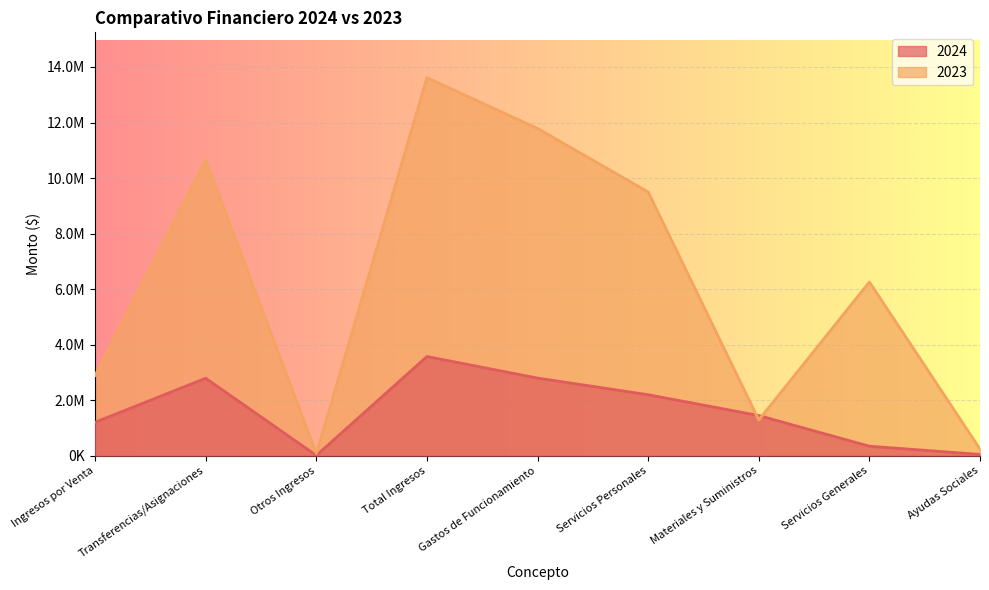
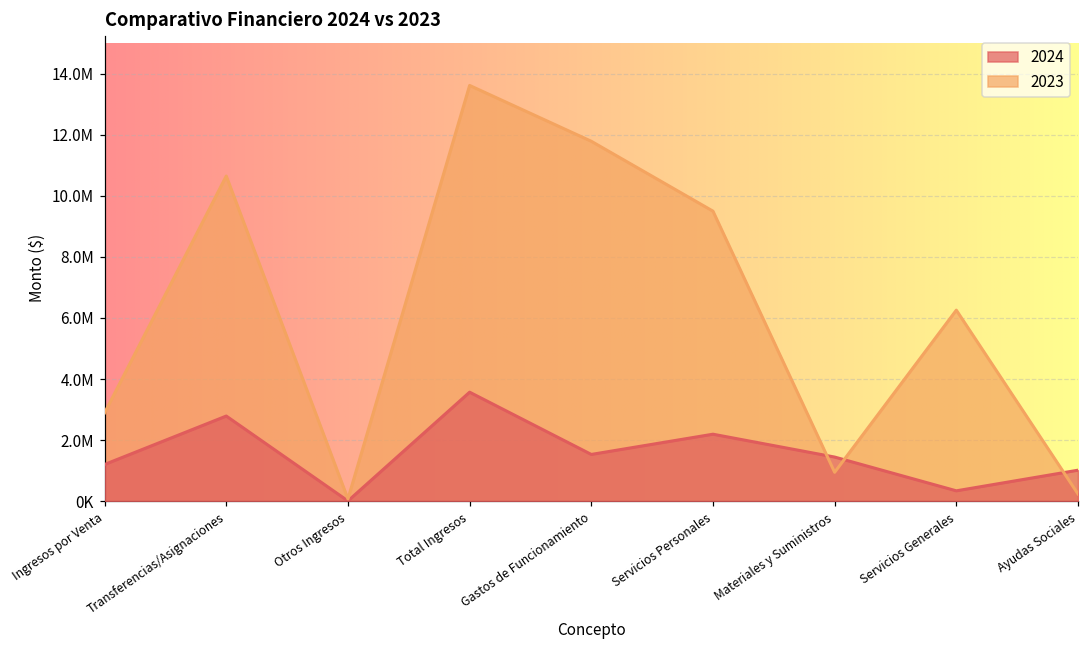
  {
    "2024": {
      "Ingresos por Venta": 1200000,
      "Transferencias/Asignaciones": 2800000,
      "Total Ingresos": 3600000,
-     "Gastos de Funcionamiento": 2800000,
+     "Gastos de Funcionamiento": 1500000,
      "Servicios Personales": 2200000,
      "Materiales y Suministros": 1400000,
      "Servicios Generales": 300000,
-     "Ayudas Sociales": 0
+     "Ayudas Sociales": 1000000
    },
    "2023": {
      "Ingresos por Venta": 2900000,
      "Transferencias/Asignaciones": 10600000,
      "Total Ingresos": 13600000,
      "Gastos de Funcionamiento": 11800000,
      "Servicios Personales": 9500000,
-     "Materiales y Suministros": 1300000,
+     "Materiales y Suministros": 900000,
      "Servicios Generales": 6300000,
      "Ayudas Sociales": 200000
    }
  }
